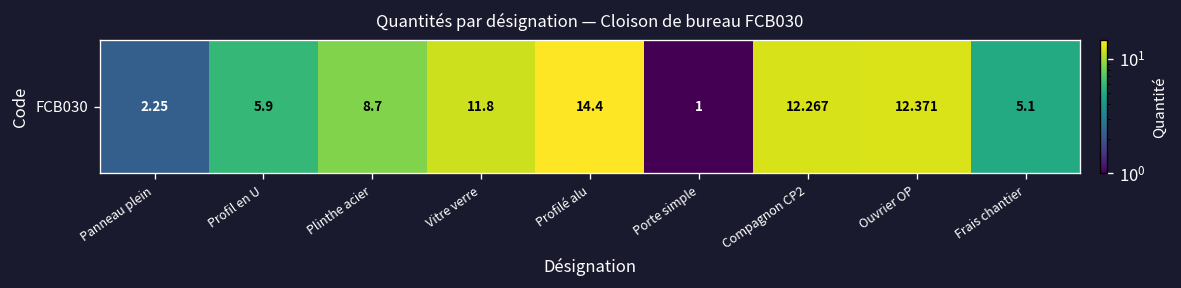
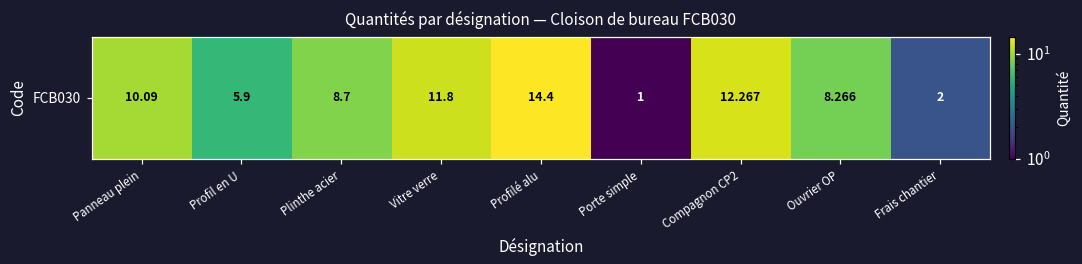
  {
    "FCB030": {
-     "Panneau plein": 2.25,
+     "Panneau plein": 10.09,
      "Profil en U": 5.9,
      "Plinthe acier": 8.7,
      "Vitre verre": 11.8,
      "Profilé alu": 14.4,
      "Porte simple": 1,
      "Compagnon CP2": 12.267,
-     "Ouvrier OP": 12.371,
-     "Frais chantier": 5.1
+     "Ouvrier OP": 8.266,
+     "Frais chantier": 2
    }
  }
